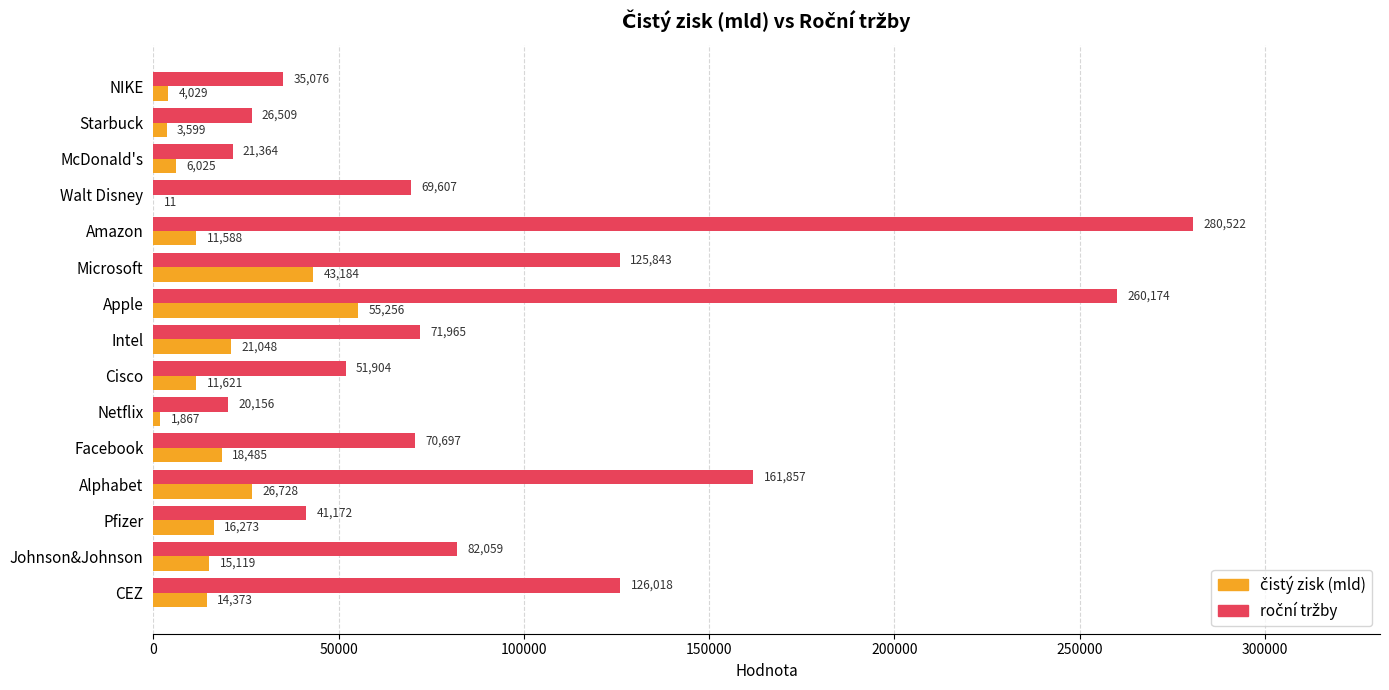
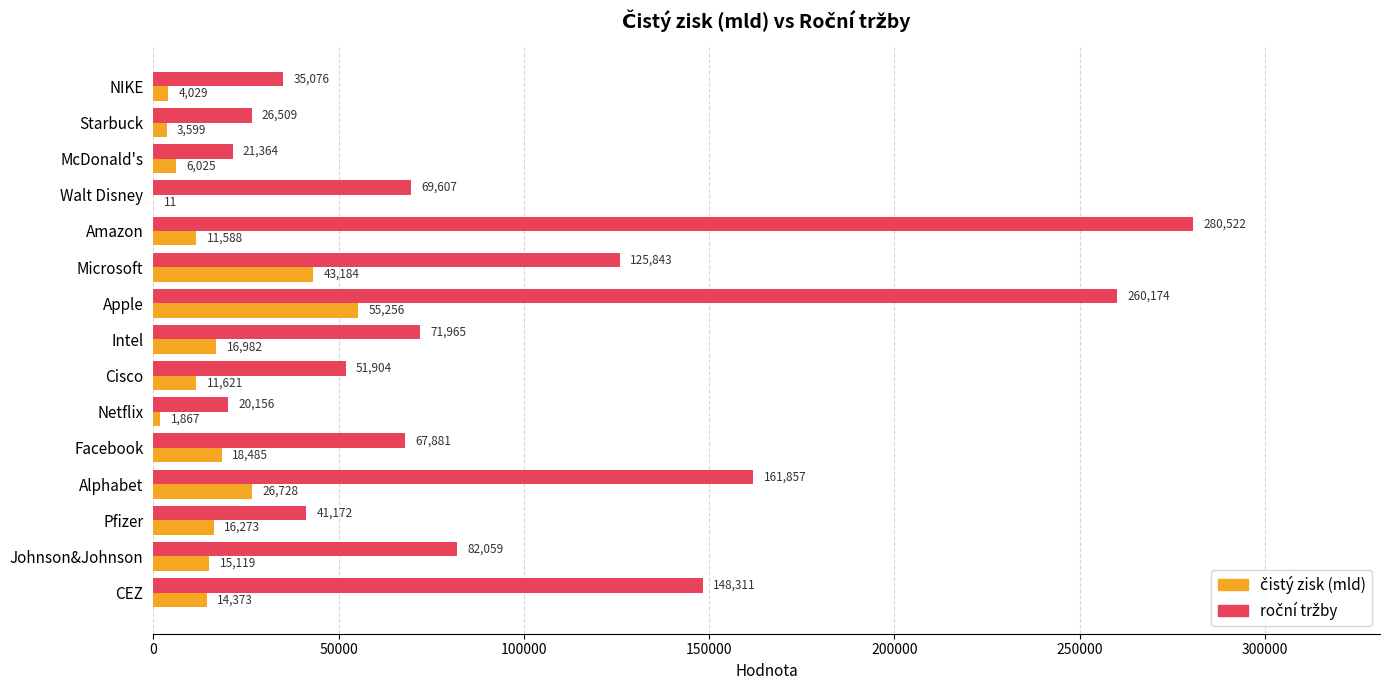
  {
    "čistý zisk (mld)": {
      "NIKE": "4,029",
      "Starbuck": "3,599",
      "McDonald's": "6,025",
      "Walt Disney": "11",
      "Amazon": "11,588",
      "Microsoft": "43,184",
      "Apple": "55,256",
-     "Intel": "21,048",
+     "Intel": "16,982",
      "Cisco": "11,621",
      "Netflix": "1,867",
      "Facebook": "18,485",
      "Alphabet": "26,728",
      "Pfizer": "16,273",
      "Johnson&Johnson": "15,119",
      "CEZ": "14,373"
    },
    "roční tržby": {
      "NIKE": "35,076",
      "Starbuck": "26,509",
      "McDonald's": "21,364",
      "Walt Disney": "69,607",
      "Amazon": "280,522",
      "Microsoft": "125,843",
      "Apple": "260,174",
      "Intel": "71,965",
      "Cisco": "51,904",
      "Netflix": "20,156",
-     "Facebook": "70,697",
+     "Facebook": "67,881",
      "Alphabet": "161,857",
      "Pfizer": "41,172",
      "Johnson&Johnson": "82,059",
-     "CEZ": "126,018"
+     "CEZ": "148,311"
    }
  }
